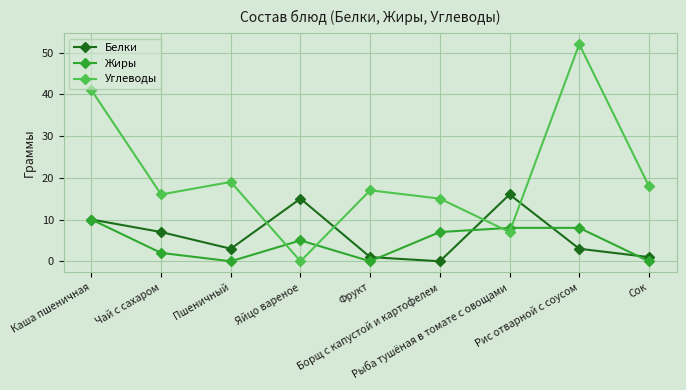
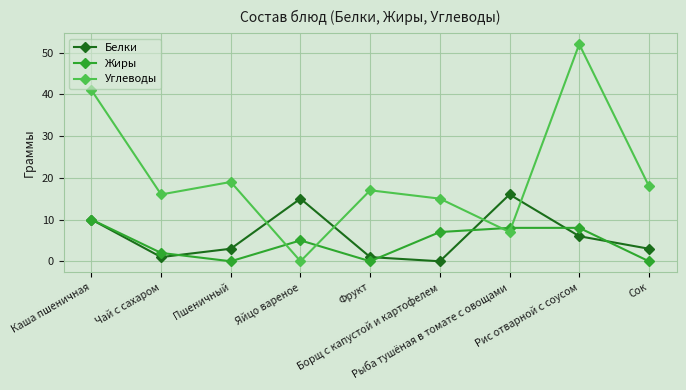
  {
    "Белки": {
-     "Чай с сахаром": 7,
+     "Чай с сахаром": 1,
      "Пшеничный": 3,
      "Яйцо вареное": 15,
      "Фрукт": 1,
      "Борщ с капустой и картофелем": 0,
      "Рыба тушёная в томате с овощами": 16,
-     "Рис отварной с соусом": 3,
-     "Сок": 1
+     "Рис отварной с соусом": 6,
+     "Сок": 3
    }
  }
